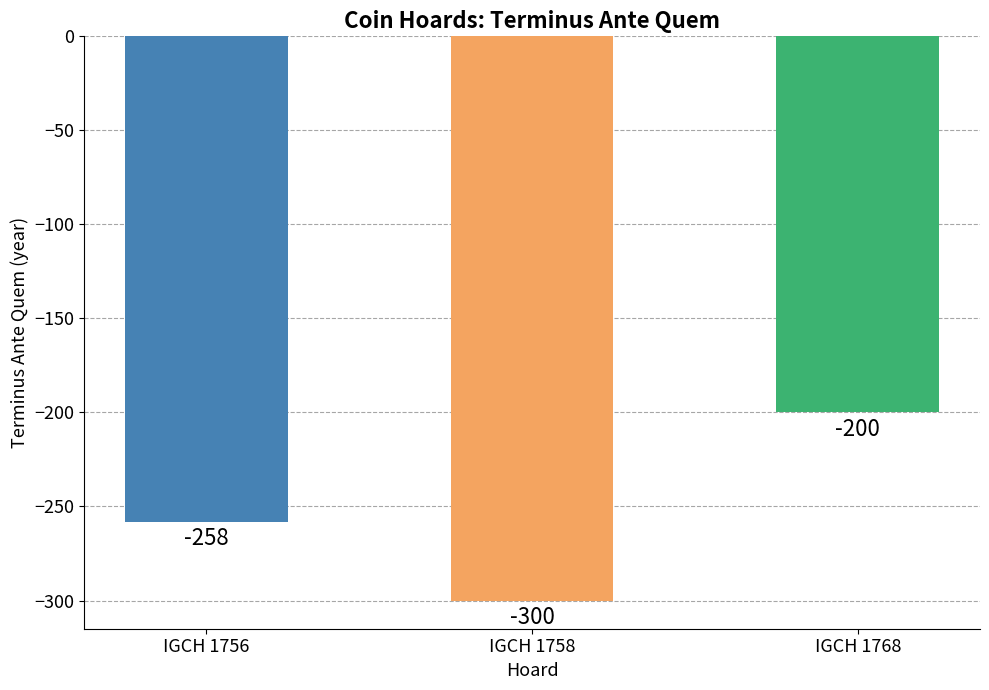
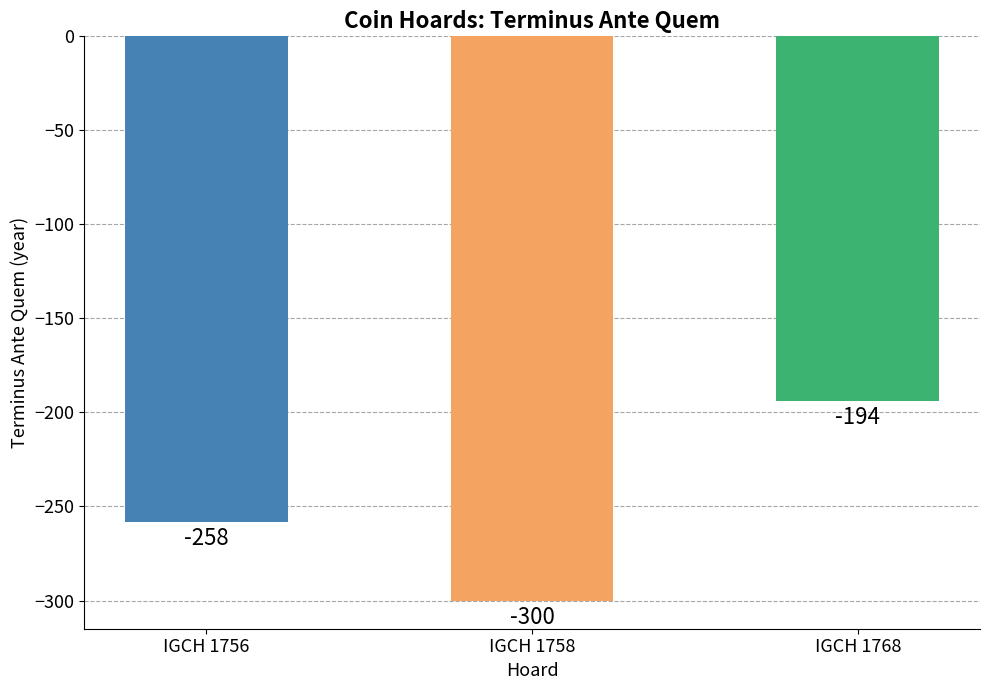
  {
    "IGCH 1756": -258,
    "IGCH 1758": -300,
-   "IGCH 1768": -200
+   "IGCH 1768": -194
  }
